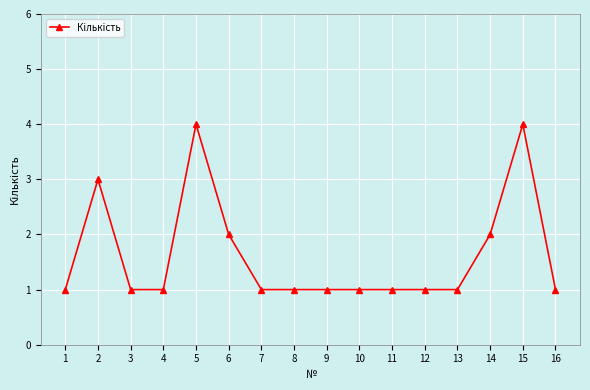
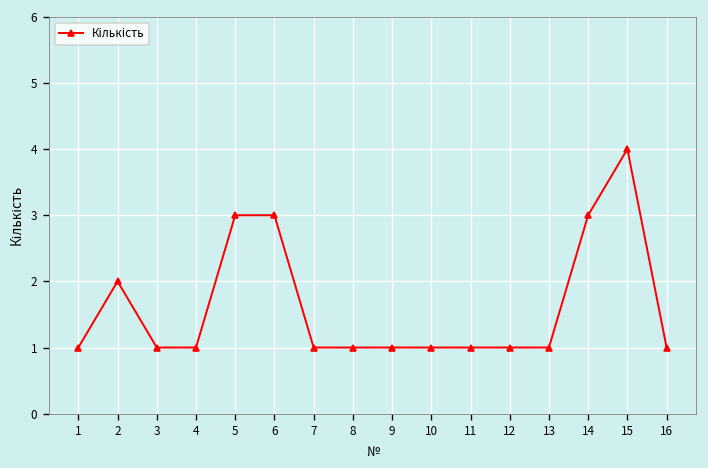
  {
    "1": 1,
-   "2": 3,
+   "2": 2,
    "3": 1,
    "4": 1,
-   "5": 4,
-   "6": 2,
+   "5": 3,
+   "6": 3,
    "7": 1,
    "8": 1,
    "9": 1,
    "10": 1,
    "11": 1,
    "12": 1,
    "13": 1,
-   "14": 2,
+   "14": 3,
    "15": 4,
    "16": 1
  }
